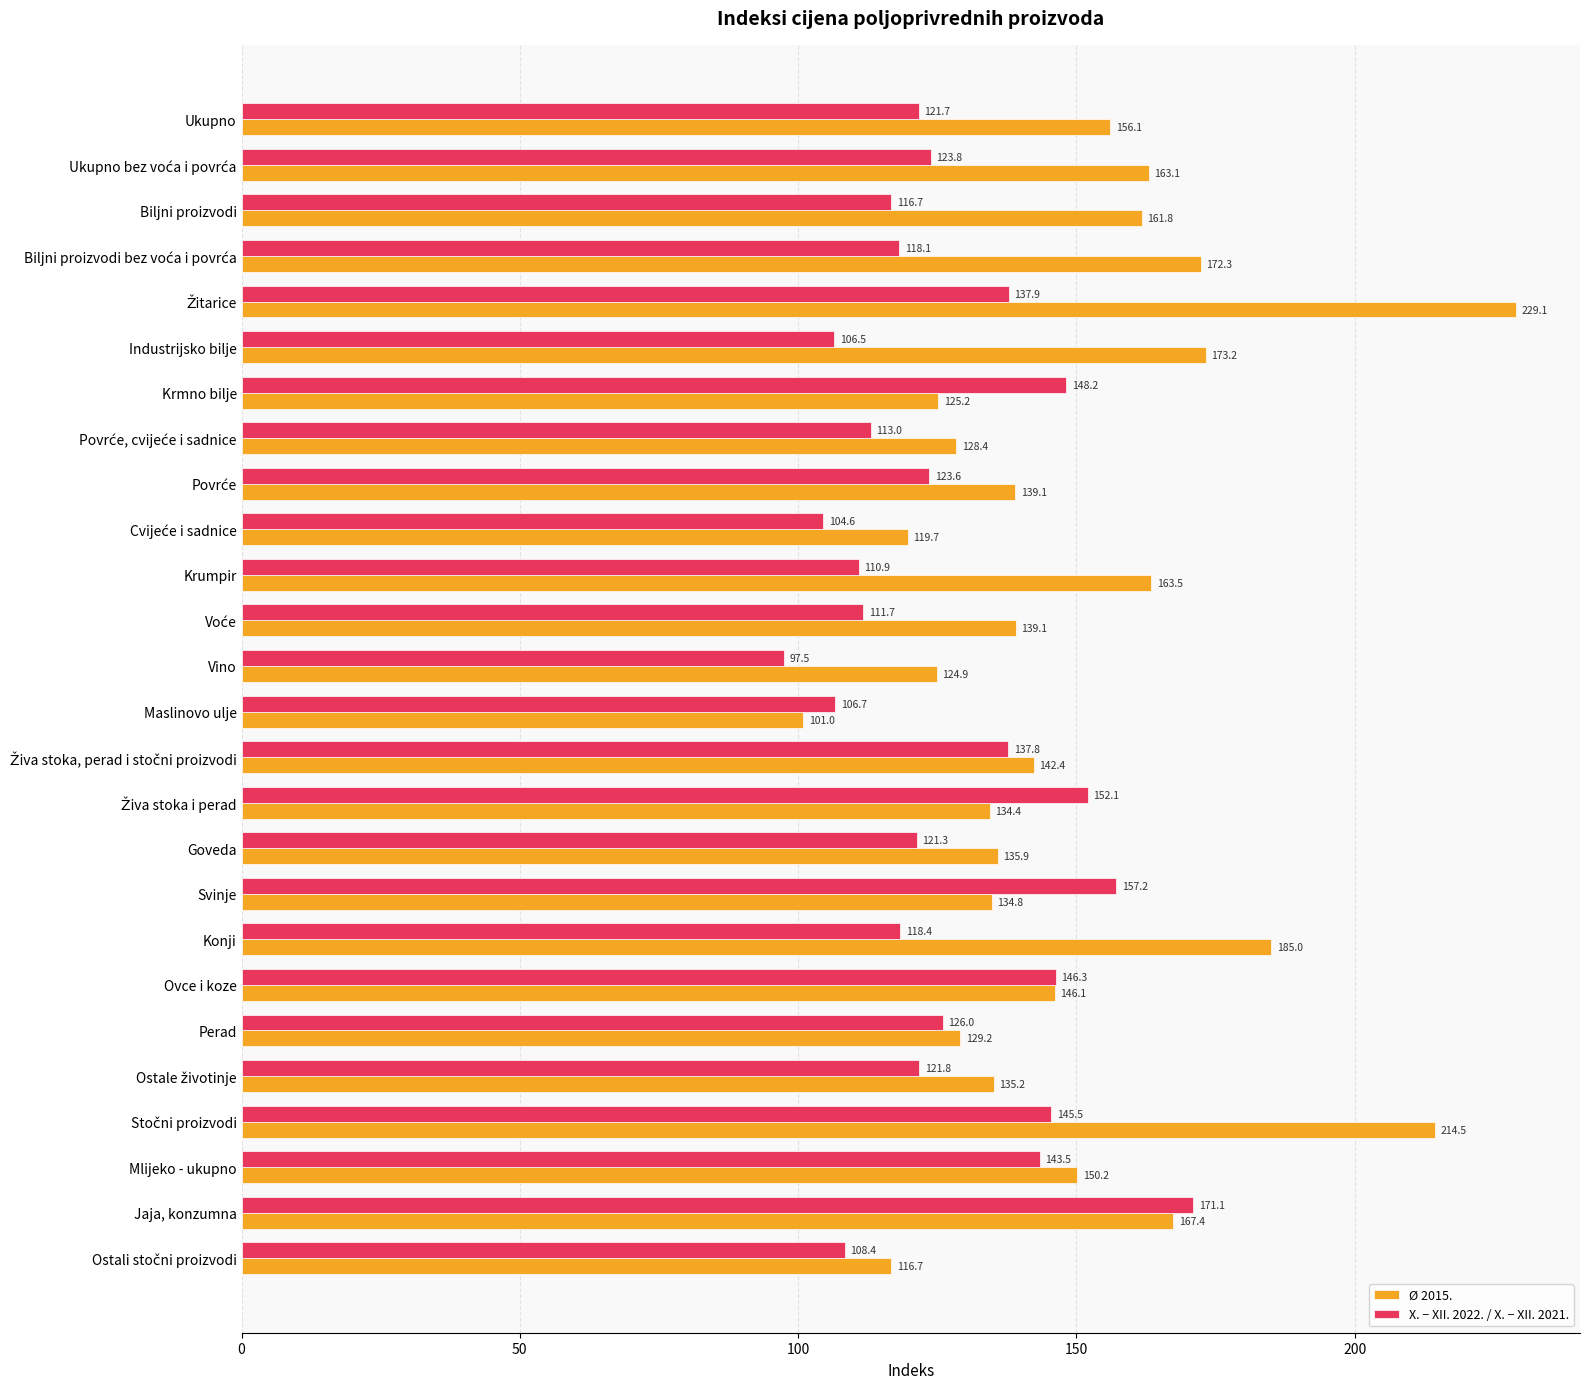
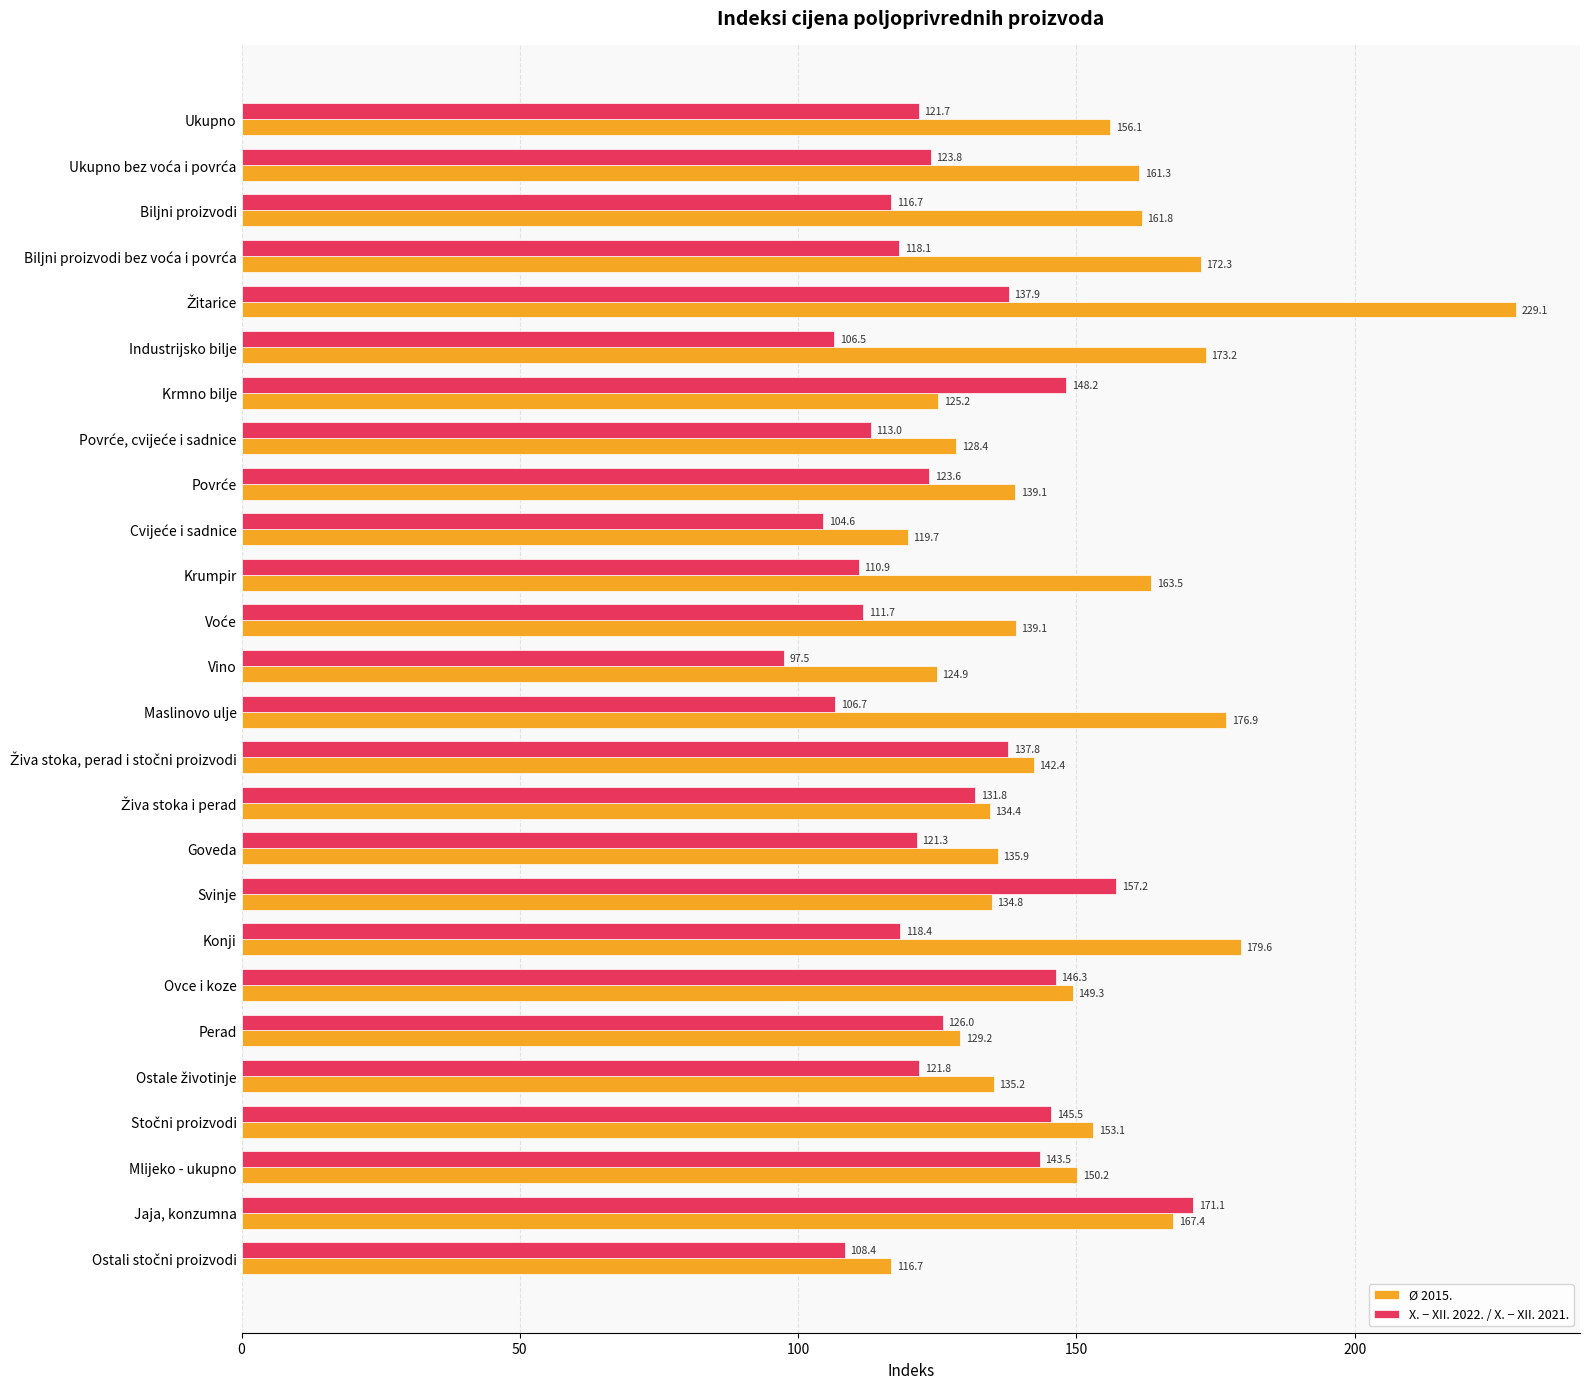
  {
    "Ø 2015.": {
      "Ukupno": 156.1,
-     "Ukupno bez voća i povrća": 163.1,
+     "Ukupno bez voća i povrća": 161.3,
      "Biljni proizvodi": 161.8,
      "Biljni proizvodi bez voća i povrća": 172.3,
      "Žitarice": 229.1,
      "Industrijsko bilje": 173.2,
      "Krmno bilje": 125.2,
      "Povrće, cvijeće i sadnice": 128.4,
      "Povrće": 139.1,
      "Cvijeće i sadnice": 119.7,
      "Krumpir": 163.5,
      "Voće": 139.1,
      "Vino": 124.9,
-     "Maslinovo ulje": 101.0,
+     "Maslinovo ulje": 176.9,
      "Živa stoka, perad i stočni proizvodi": 142.4,
      "Živa stoka i perad": 134.4,
      "Goveda": 135.9,
      "Svinje": 134.8,
-     "Konji": 185.0,
-     "Ovce i koze": 146.1,
+     "Konji": 179.6,
+     "Ovce i koze": 149.3,
      "Perad": 129.2,
      "Ostale životinje": 135.2,
-     "Stočni proizvodi": 214.5,
+     "Stočni proizvodi": 153.1,
      "Mlijeko - ukupno": 150.2,
      "Jaja, konzumna": 167.4,
      "Ostali stočni proizvodi": 116.7
    },
    "X. − XII. 2022. / X. − XII. 2021.": {
      "Ukupno": 121.7,
      "Ukupno bez voća i povrća": 123.8,
      "Biljni proizvodi": 116.7,
      "Biljni proizvodi bez voća i povrća": 118.1,
      "Žitarice": 137.9,
      "Industrijsko bilje": 106.5,
      "Krmno bilje": 148.2,
      "Povrće, cvijeće i sadnice": 113.0,
      "Povrće": 123.6,
      "Cvijeće i sadnice": 104.6,
      "Krumpir": 110.9,
      "Voće": 111.7,
      "Vino": 97.5,
      "Maslinovo ulje": 106.7,
      "Živa stoka, perad i stočni proizvodi": 137.8,
-     "Živa stoka i perad": 152.1,
+     "Živa stoka i perad": 131.8,
      "Goveda": 121.3,
      "Svinje": 157.2,
      "Konji": 118.4,
      "Ovce i koze": 146.3,
      "Perad": 126.0,
      "Ostale životinje": 121.8,
      "Stočni proizvodi": 145.5,
      "Mlijeko - ukupno": 143.5,
      "Jaja, konzumna": 171.1,
      "Ostali stočni proizvodi": 108.4
    }
  }
